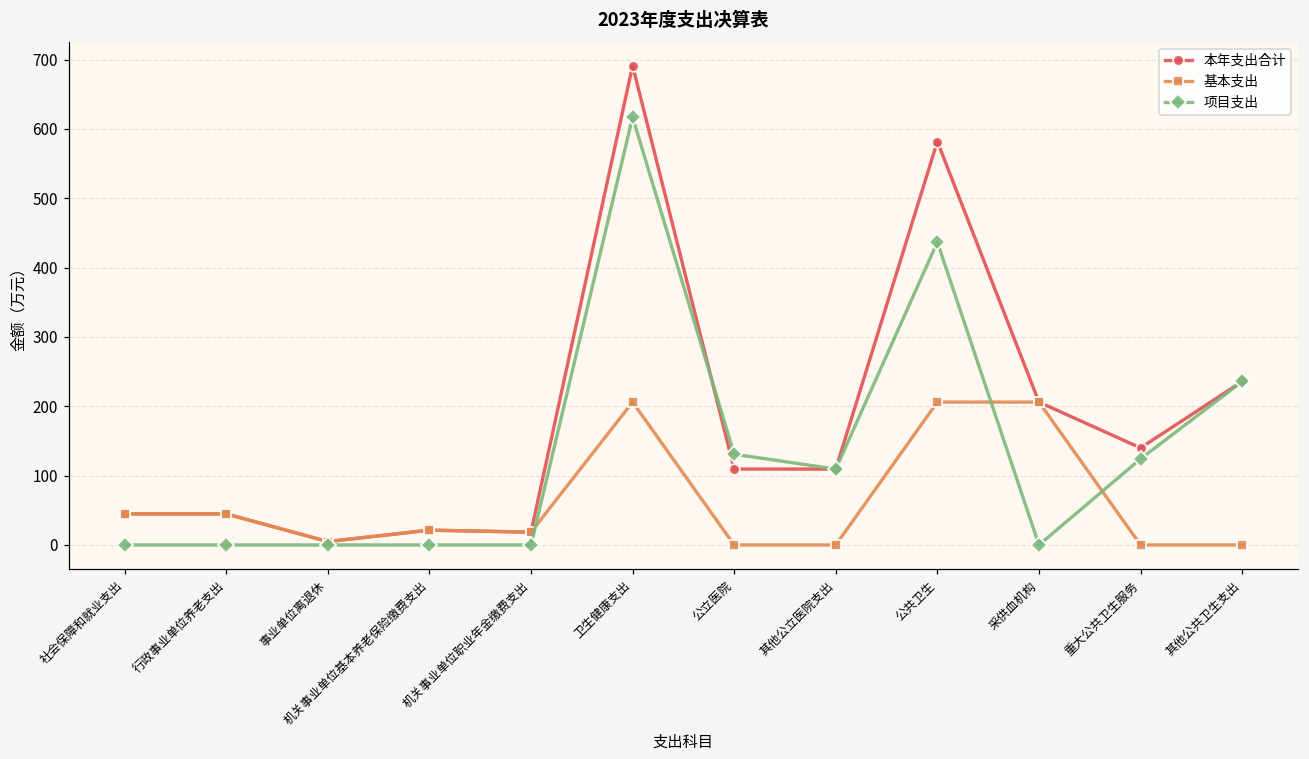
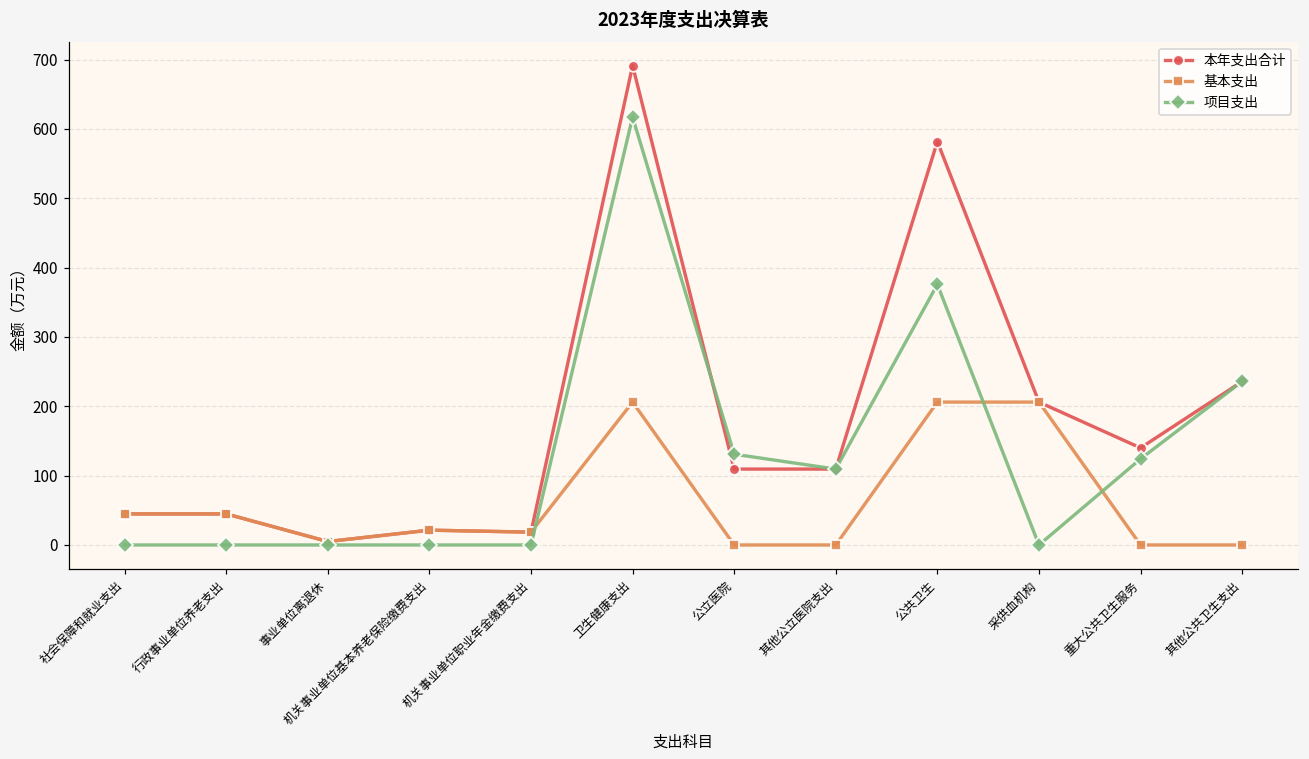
  {
    "项目支出": {
      "社会保障和就业支出": 0,
      "行政事业单位养老支出": 0,
      "事业单位离退休": 0,
      "机关事业单位基本养老保险缴费支出": 0,
      "机关事业单位职业年金缴费支出": 0,
      "卫生健康支出": 620,
      "公立医院": 130,
-     "公共卫生": 440,
+     "公共卫生": 380,
      "采供血机构": 0,
      "重大公共卫生服务": 120
    }
  }
